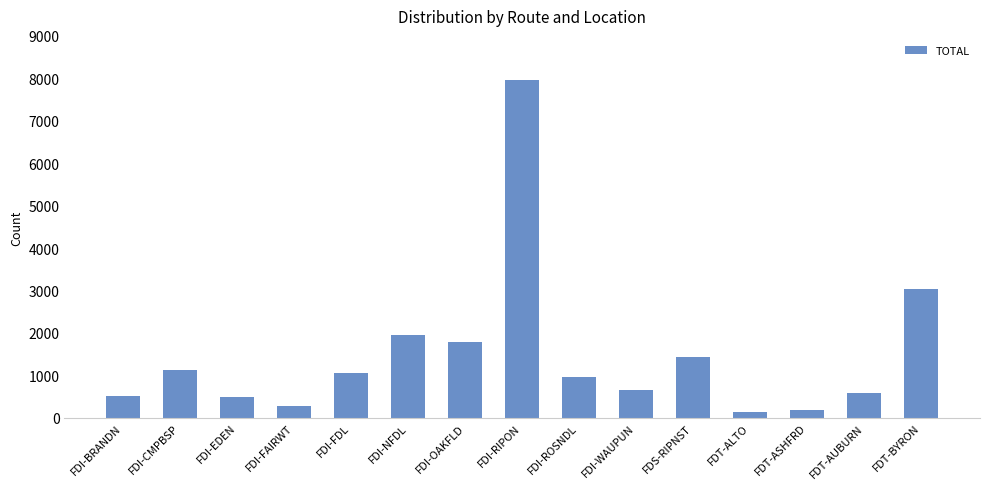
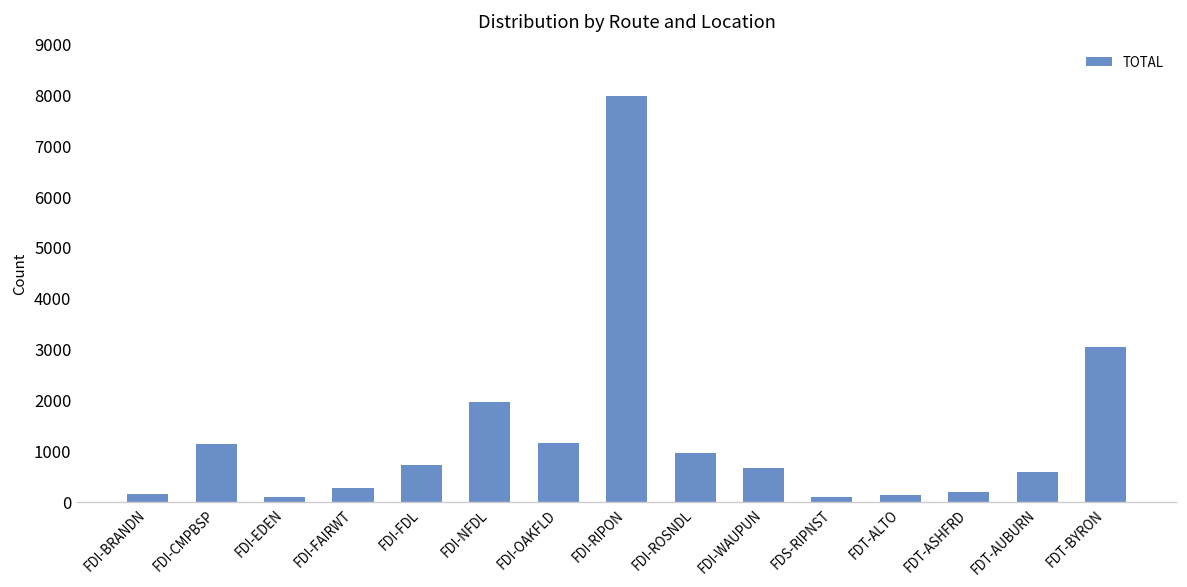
  {
-   "FDI-BRANDN": 500,
+   "FDI-BRANDN": 100,
    "FDI-CMPBSP": 1100,
-   "FDI-EDEN": 500,
+   "FDI-EDEN": 100,
    "FDI-FAIRWT": 300,
-   "FDI-FDL": 1100,
+   "FDI-FDL": 700,
    "FDI-NFDL": 2000,
-   "FDI-OAKFLD": 1800,
+   "FDI-OAKFLD": 1200,
    "FDI-RIPON": 8000,
    "FDI-ROSNDL": 1000,
    "FDI-WAUPUN": 700,
-   "FDS-RIPNST": 1400,
+   "FDS-RIPNST": 100,
    "FDT-ALTO": 100,
    "FDT-ASHFRD": 200,
    "FDT-AUBURN": 600,
    "FDT-BYRON": 3000
  }
